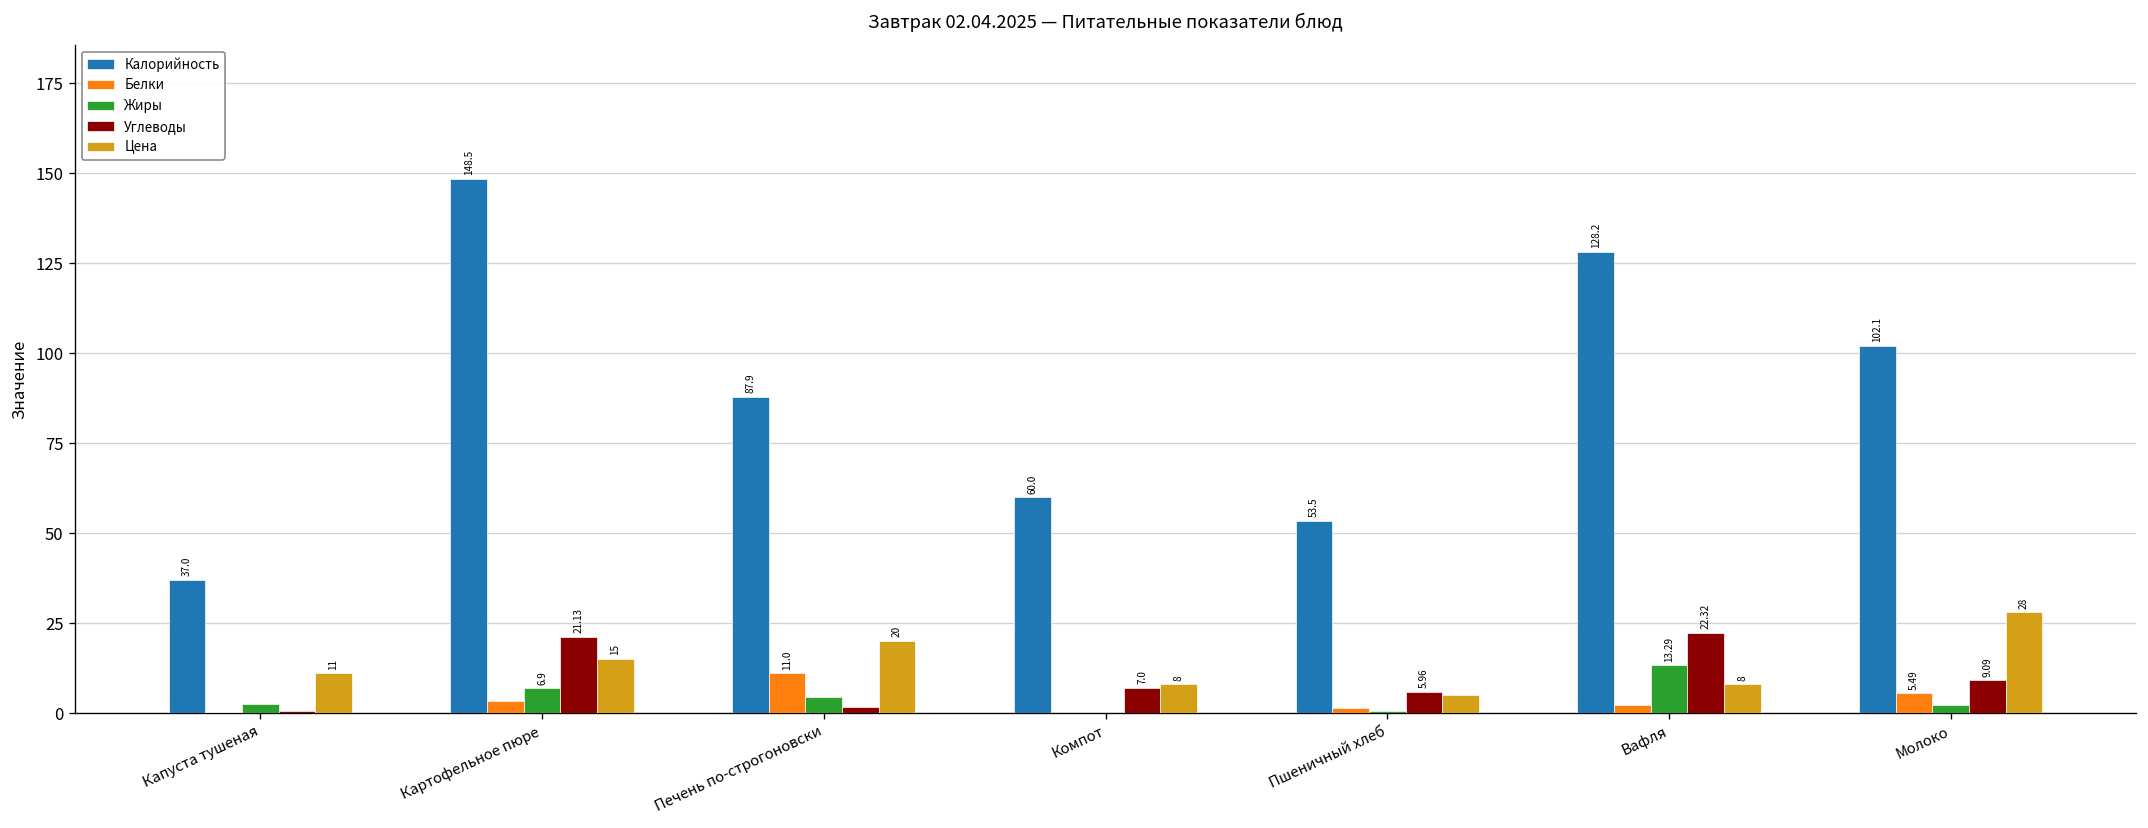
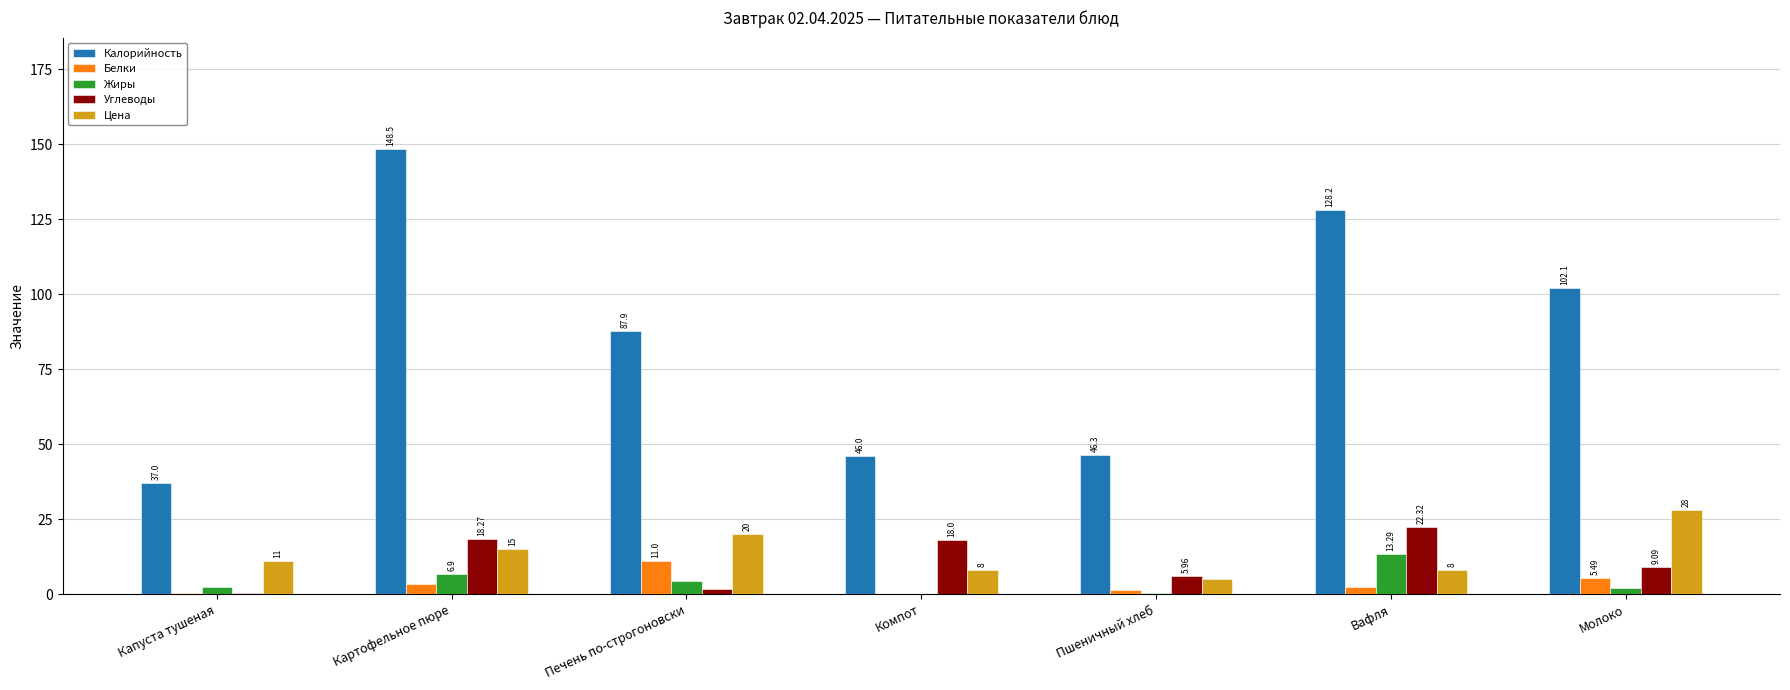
  {
    "Калорийность": {
      "Капуста тушеная": 37.0,
      "Картофельное пюре": 148.5,
      "Печень по-строгоновски": 87.9,
-     "Компот": 60.0,
-     "Пшеничный хлеб": 53.5,
+     "Компот": 46.0,
+     "Пшеничный хлеб": 46.3,
      "Вафля": 128.2,
      "Молоко": 102.1
    },
    "Жиры": {
      "Картофельное пюре": 6.9,
      "Вафля": 13.29
    },
    "Углеводы": {
-     "Картофельное пюре": 21.13,
-     "Компот": 7.0,
+     "Картофельное пюре": 18.27,
+     "Компот": 18.0,
      "Пшеничный хлеб": 5.96,
      "Вафля": 22.32,
      "Молоко": 9.09
    }
  }
